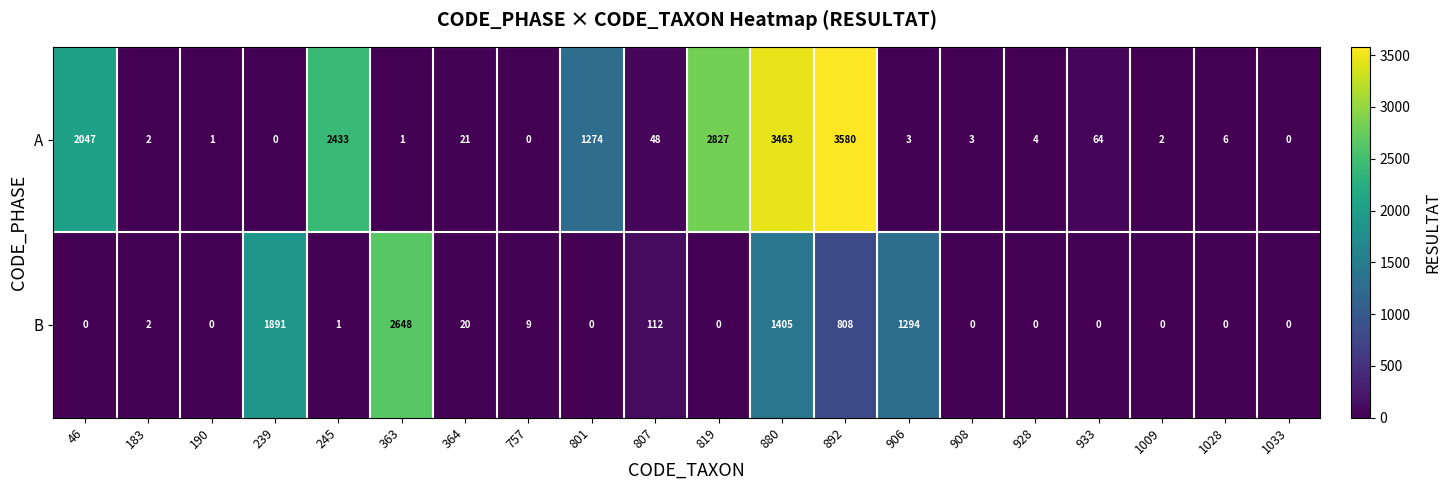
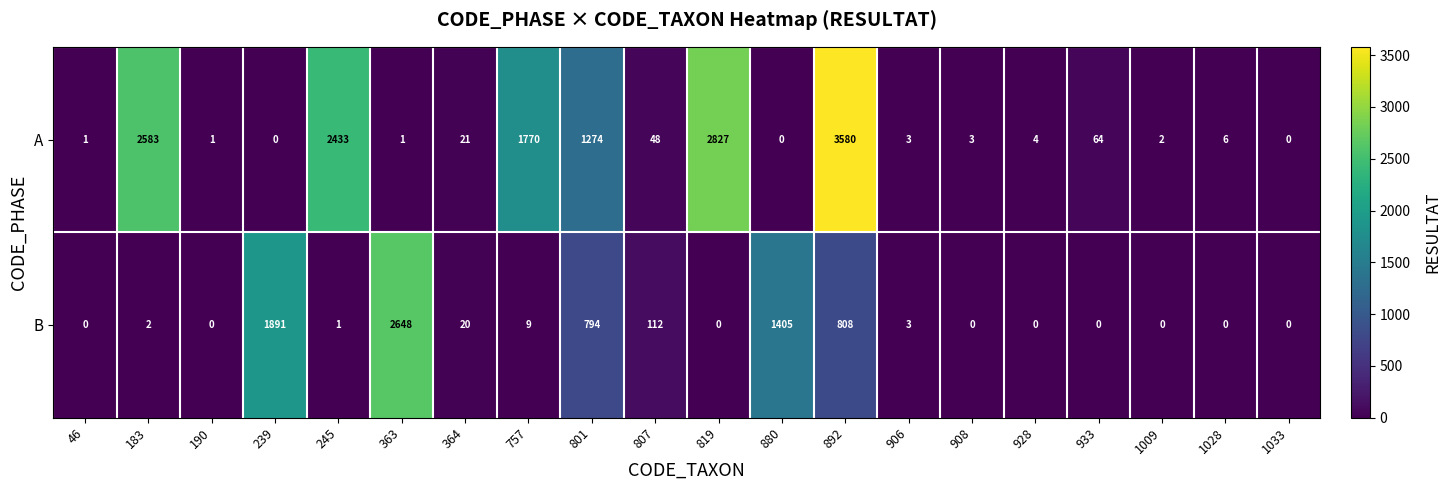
  {
    "A": {
-     "46": 2047,
-     "183": 2,
+     "46": 1,
+     "183": 2583,
      "190": 1,
      "239": 0,
      "245": 2433,
      "363": 1,
      "364": 21,
-     "757": 0,
+     "757": 1770,
      "801": 1274,
      "807": 48,
      "819": 2827,
-     "880": 3463,
+     "880": 0,
      "892": 3580,
      "906": 3,
      "908": 3,
      "928": 4,
      "933": 64,
      "1009": 2,
      "1028": 6,
      "1033": 0
    },
    "B": {
      "46": 0,
      "183": 2,
      "190": 0,
      "239": 1891,
      "245": 1,
      "363": 2648,
      "364": 20,
      "757": 9,
-     "801": 0,
+     "801": 794,
      "807": 112,
      "819": 0,
      "880": 1405,
      "892": 808,
-     "906": 1294,
+     "906": 3,
      "908": 0,
      "928": 0,
      "933": 0,
      "1009": 0,
      "1028": 0,
      "1033": 0
    }
  }
